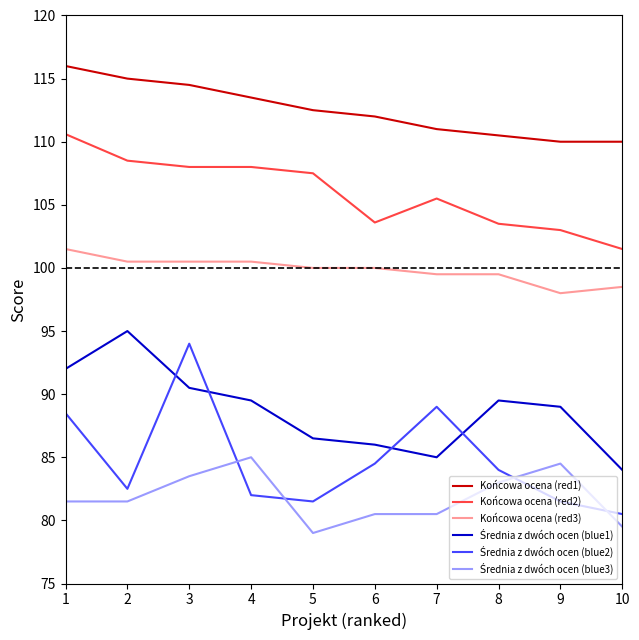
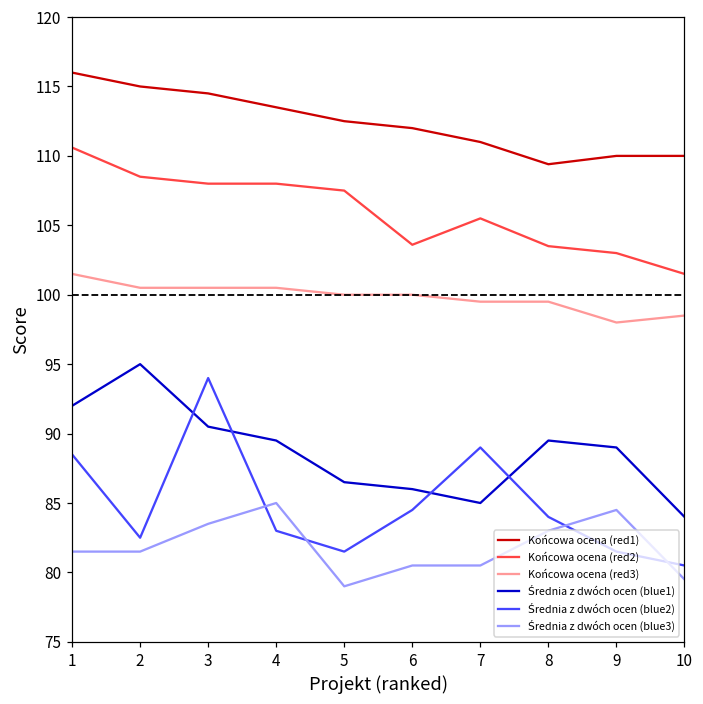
  {
    "Końcowa ocena (red1)": {
      "1": 116.0,
      "2": 115.0,
      "3": 114.5,
      "4": 113.5,
      "5": 112.5,
      "6": 112.0,
      "7": 111.0,
-     "8": 110.5,
+     "8": 109.4,
      "9": 110.0,
      "10": 110.0
    },
    "Końcowa ocena (red2)": {
      "1": 110.6,
      "2": 108.5,
      "3": 108.0,
      "4": 108.0,
      "5": 107.5,
      "6": 103.6,
      "7": 105.5,
      "8": 103.5,
      "9": 103.0,
      "10": 101.5
    },
    "Końcowa ocena (red3)": {
      "1": 101.5,
      "2": 100.5,
      "3": 100.5,
      "4": 100.5,
      "5": 100.0,
      "6": 100.0,
      "7": 99.5,
      "8": 99.5,
      "9": 98.0,
      "10": 98.5
    },
    "Średnia z dwóch ocen (blue1)": {
      "1": 92.0,
      "2": 95.0,
      "3": 90.5,
      "4": 89.5,
      "5": 86.5,
      "6": 86.0,
      "7": 85.0,
      "8": 89.5,
      "9": 89.0,
      "10": 84.0
    },
    "Średnia z dwóch ocen (blue2)": {
      "1": 88.5,
      "2": 82.5,
      "3": 94,
-     "4": 82,
+     "4": 83,
      "5": 81.5,
      "6": 84.5,
      "7": 89,
      "8": 84,
      "10": 80.5
    },
    "Średnia z dwóch ocen (blue3)": {
      "1": 81.5,
      "2": 81.5,
      "3": 83.5,
      "4": 85.0,
      "5": 79.0,
      "6": 80.5,
      "7": 80.5,
      "9": 84.5,
      "10": 79.5
    }
  }
